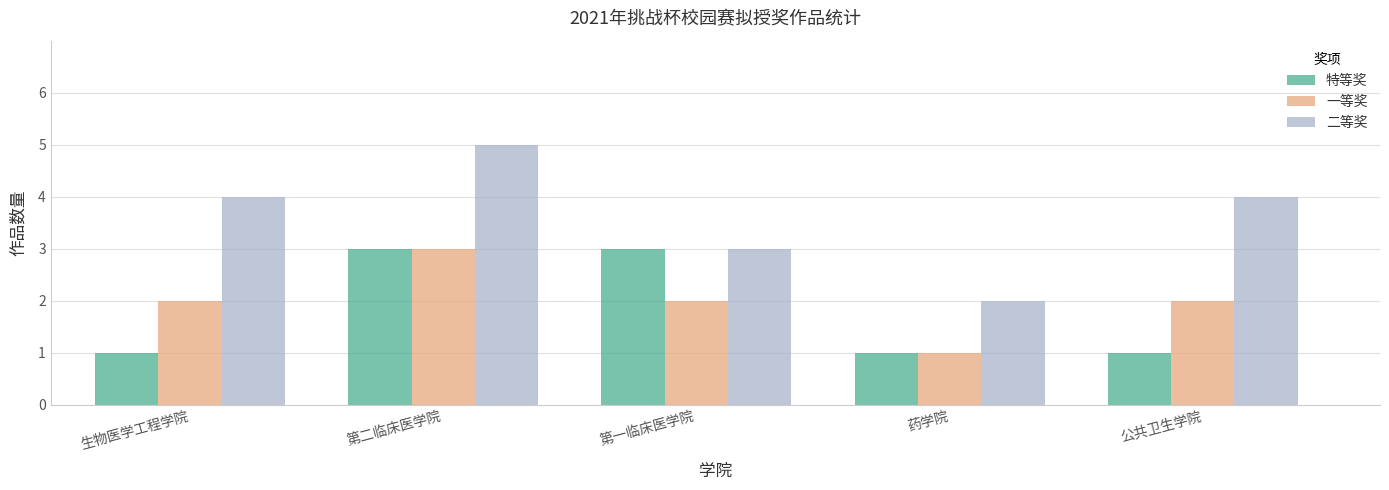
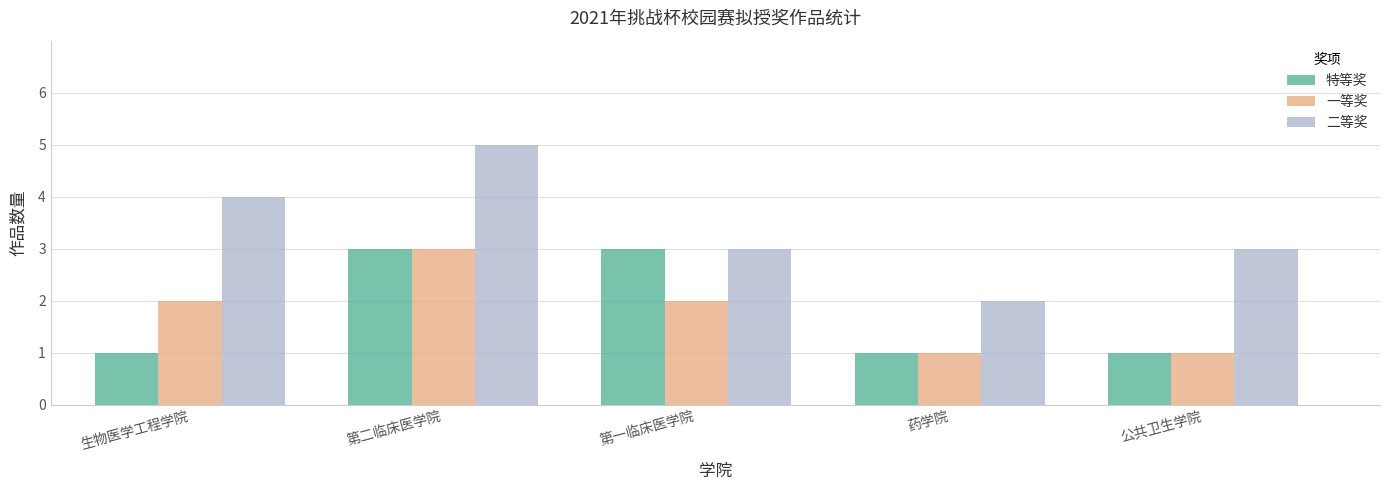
  {
    "特等奖": {
      "生物医学工程学院": 1,
      "第二临床医学院": 3,
      "第一临床医学院": 3,
      "药学院": 1,
      "公共卫生学院": 1
    },
    "一等奖": {
      "生物医学工程学院": 2,
      "第二临床医学院": 3,
      "第一临床医学院": 2,
      "药学院": 1,
-     "公共卫生学院": 2
+     "公共卫生学院": 1
    },
    "二等奖": {
      "生物医学工程学院": 4,
      "第二临床医学院": 5,
      "第一临床医学院": 3,
      "药学院": 2,
-     "公共卫生学院": 4
+     "公共卫生学院": 3
    }
  }
